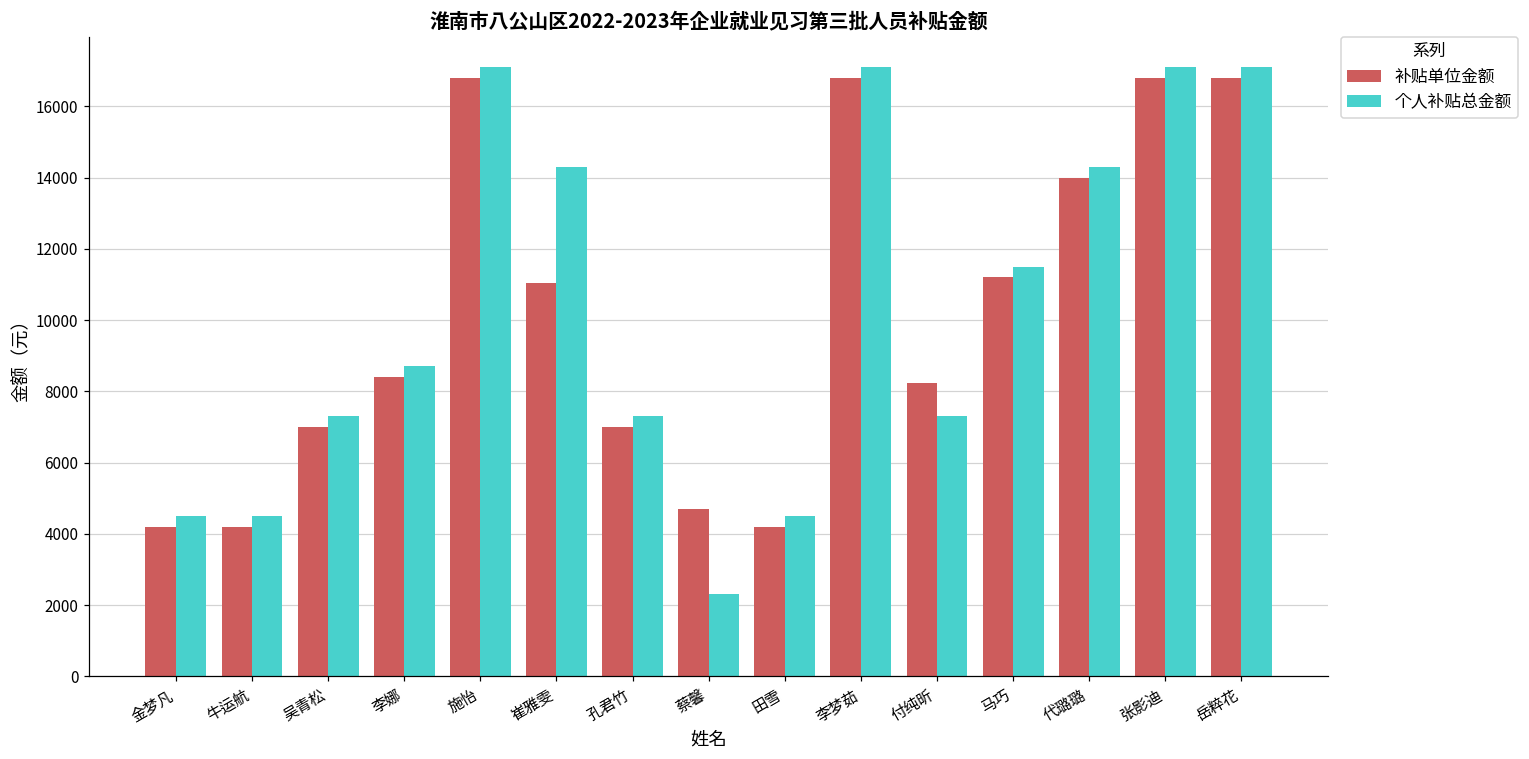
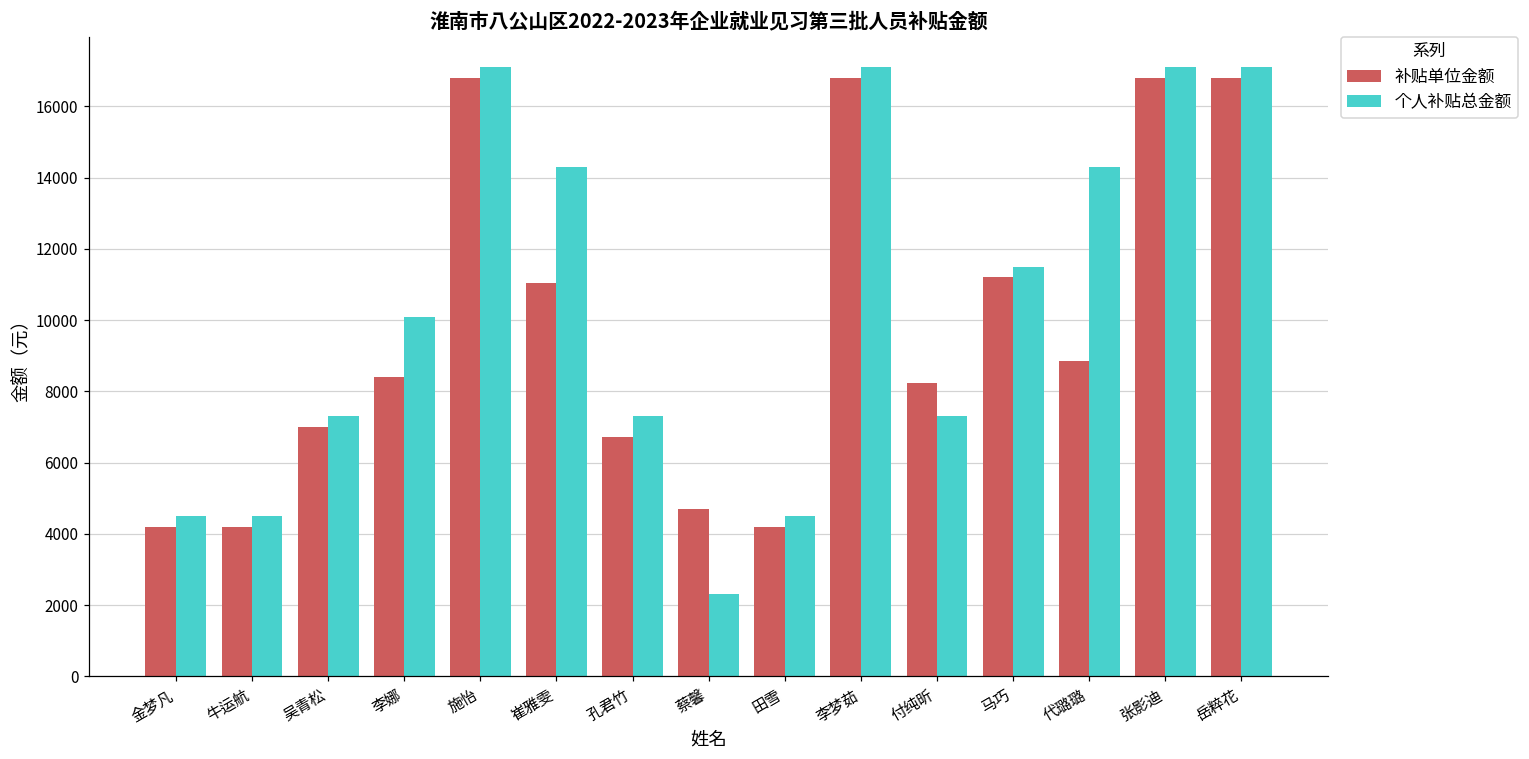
  {
    "补贴单位金额": {
      "金梦凡": 4200,
      "牛运航": 4200,
      "吴青松": 7000,
      "李娜": 8400,
      "施怡": 16800,
      "崔雅雯": 11000,
-     "孔君竹": 7000,
+     "孔君竹": 6700,
      "蔡馨": 4700,
      "田雪": 4200,
      "李梦茹": 16800,
      "付纯昕": 8200,
      "马巧": 11200,
-     "代璐璐": 14000,
+     "代璐璐": 8800,
      "张影迪": 16800,
      "岳粹花": 16800
    },
    "个人补贴总金额": {
      "金梦凡": 4500,
      "牛运航": 4500,
      "吴青松": 7300,
-     "李娜": 8700,
+     "李娜": 10100,
      "施怡": 17100,
      "崔雅雯": 14300,
      "孔君竹": 7300,
      "蔡馨": 2300,
      "田雪": 4500,
      "李梦茹": 17100,
      "付纯昕": 7300,
      "马巧": 11500,
      "代璐璐": 14300,
      "张影迪": 17100,
      "岳粹花": 17100
    }
  }
